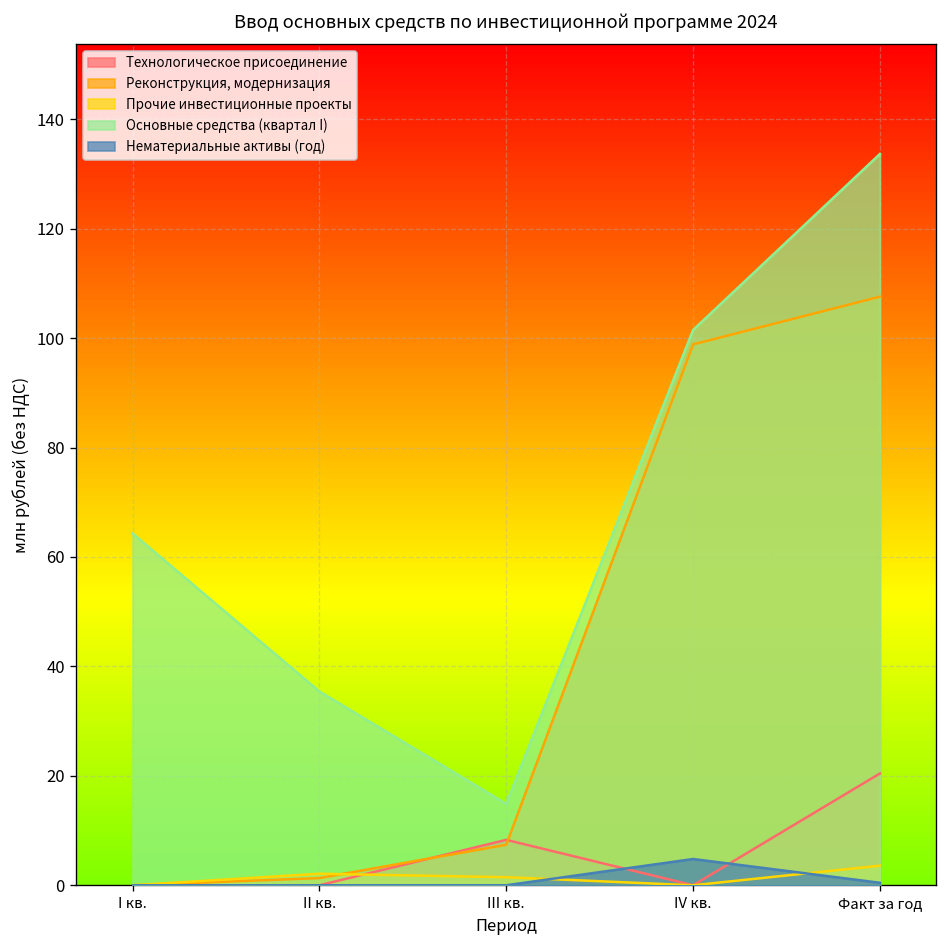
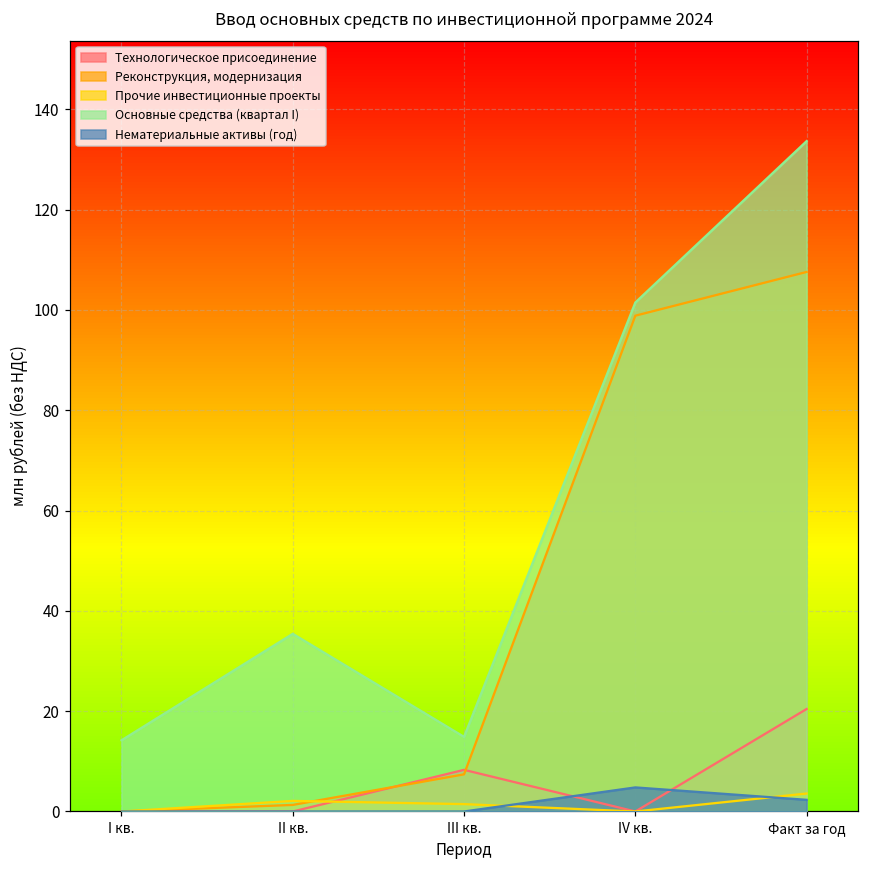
  {
    "Технологическое присоединение": {
      "III кв.": 8,
      "Факт за год": 20
    },
    "Основные средства (квартал I)": {
-     "I кв.": 64,
+     "I кв.": 14,
      "II кв.": 35,
      "III кв.": 15,
      "IV кв.": 101,
      "Факт за год": 134
    },
    "Нематериальные активы (год)": {
      "III кв.": 0,
      "IV кв.": 5,
-     "Факт за год": 0
+     "Факт за год": 2
    }
  }
